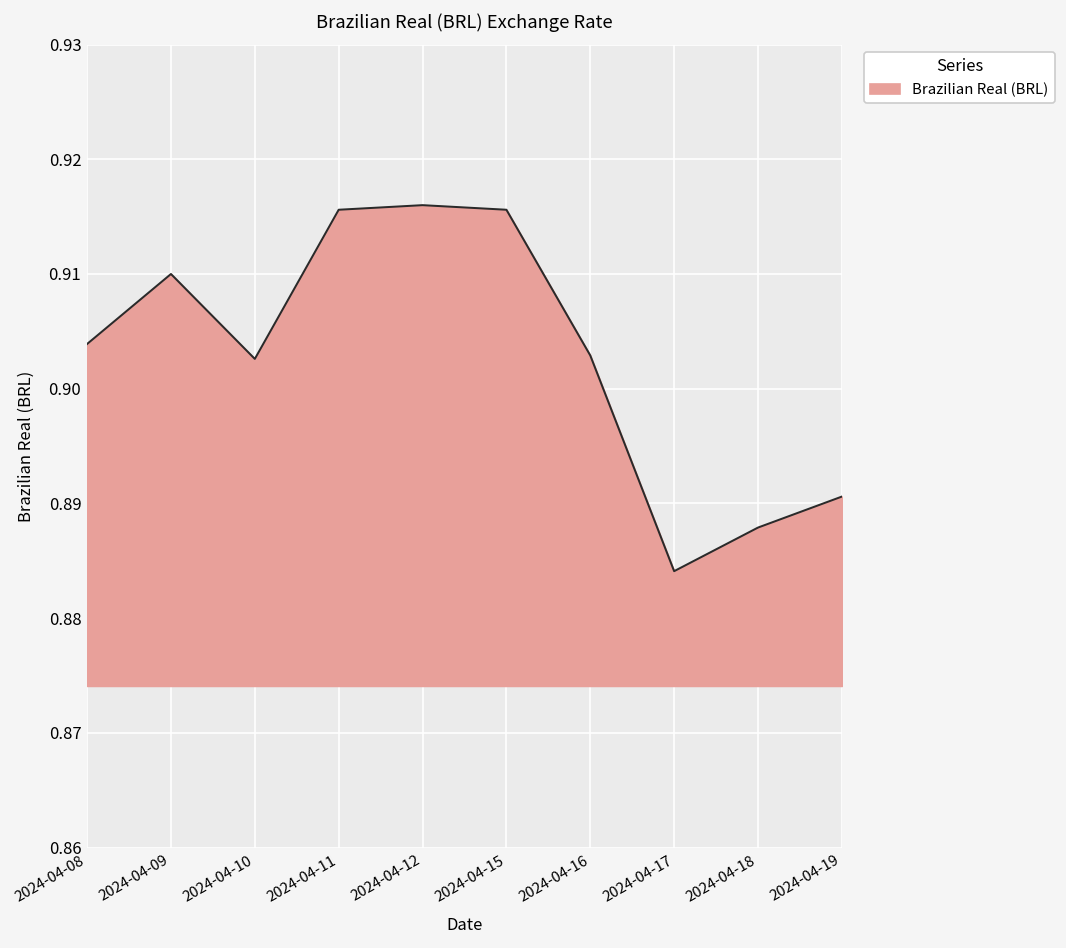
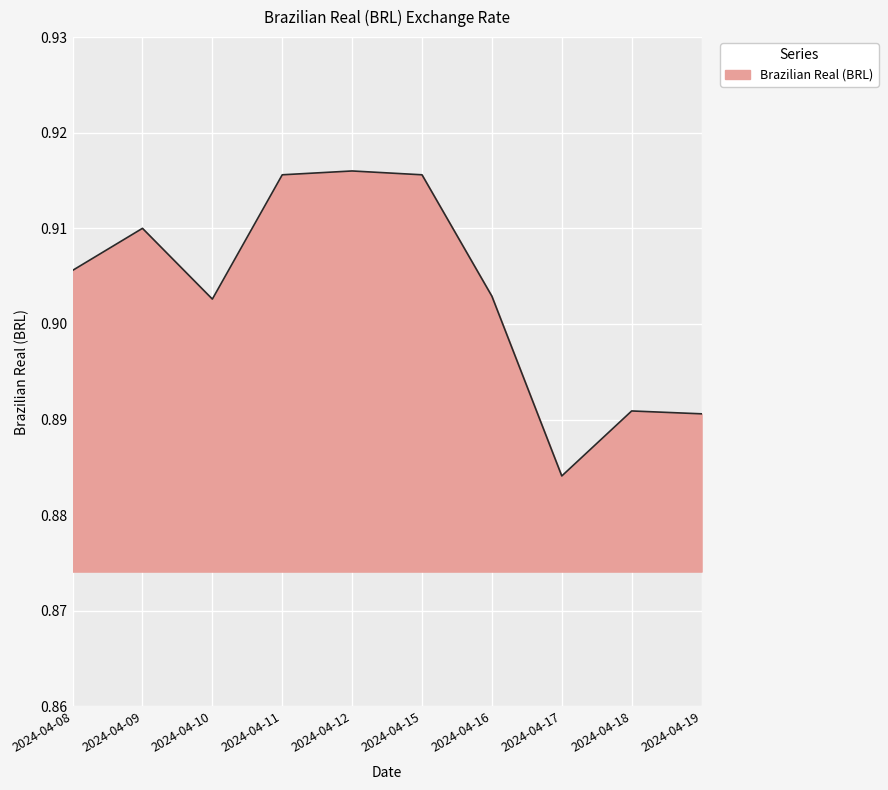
  {
-   "2024-04-08": 0.904,
+   "2024-04-08": 0.906,
    "2024-04-09": 0.910,
    "2024-04-10": 0.903,
    "2024-04-11": 0.916,
    "2024-04-12": 0.916,
    "2024-04-15": 0.916,
    "2024-04-16": 0.903,
    "2024-04-17": 0.884,
-   "2024-04-18": 0.888,
+   "2024-04-18": 0.891,
    "2024-04-19": 0.891
  }
